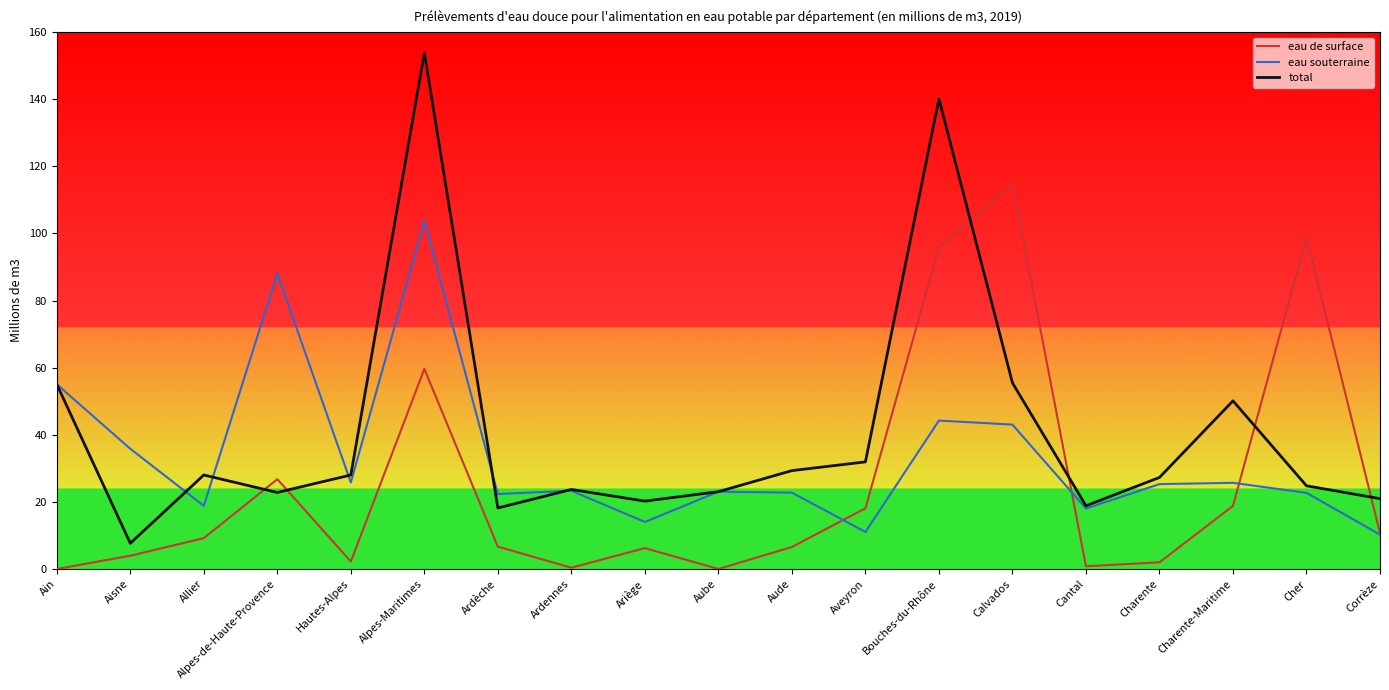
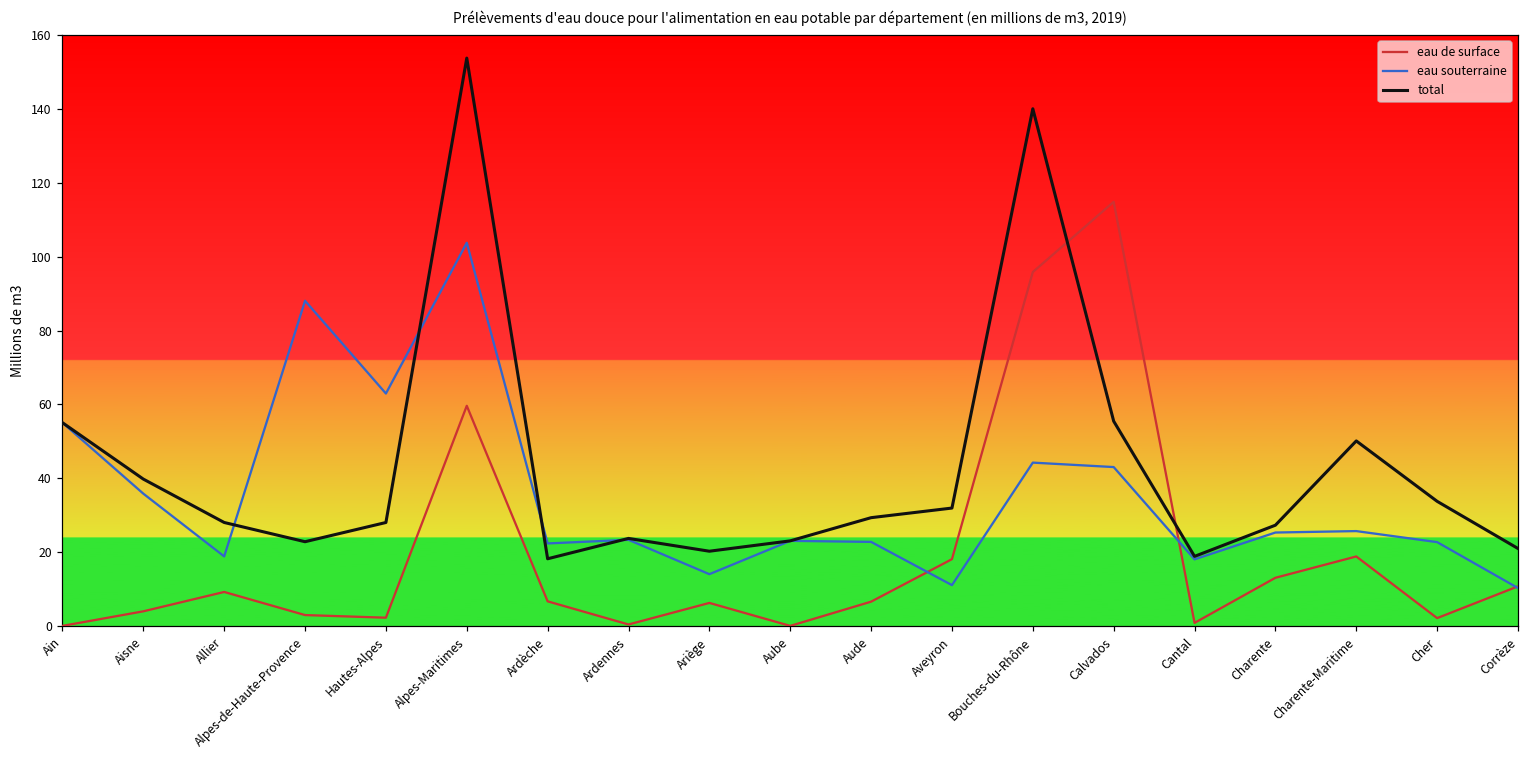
  {
    "eau de surface": {
      "Ain": 0,
      "Aisne": 4,
      "Allier": 9,
-     "Alpes-de-Haute-Provence": 27,
+     "Alpes-de-Haute-Provence": 3,
      "Hautes-Alpes": 2,
      "Alpes-Maritimes": 60,
      "Ardèche": 7,
      "Ardennes": 0,
      "Ariège": 6,
      "Aube": 0,
      "Aude": 7,
      "Aveyron": 18,
      "Bouches-du-Rhône": 96,
      "Calvados": 115,
      "Cantal": 1,
-     "Charente": 2,
+     "Charente": 13,
      "Charente-Maritime": 19,
-     "Cher": 99
+     "Cher": 2
    },
    "eau souterraine": {
      "Aisne": 36,
      "Allier": 19,
      "Alpes-de-Haute-Provence": 88,
-     "Hautes-Alpes": 26,
+     "Hautes-Alpes": 63,
      "Alpes-Maritimes": 104,
      "Ardèche": 22,
      "Ariège": 14,
      "Aude": 23,
      "Aveyron": 11,
      "Bouches-du-Rhône": 44,
      "Calvados": 43,
      "Cantal": 18,
      "Charente": 25,
      "Charente-Maritime": 26,
      "Cher": 23
    },
    "total": {
-     "Aisne": 8,
+     "Aisne": 40,
      "Allier": 28,
      "Alpes-de-Haute-Provence": 23,
      "Hautes-Alpes": 28,
      "Alpes-Maritimes": 154,
      "Ardèche": 18,
      "Ariège": 20,
      "Aude": 29,
      "Aveyron": 32,
      "Bouches-du-Rhône": 140,
      "Calvados": 55,
      "Cantal": 19,
      "Charente": 27,
      "Charente-Maritime": 50,
-     "Cher": 25,
+     "Cher": 34,
      "Corrèze": 21
    }
  }
